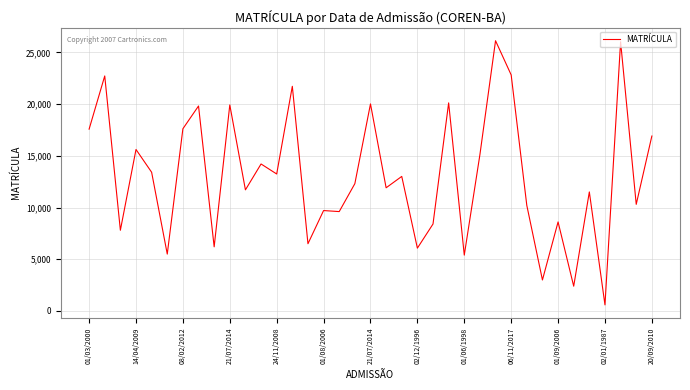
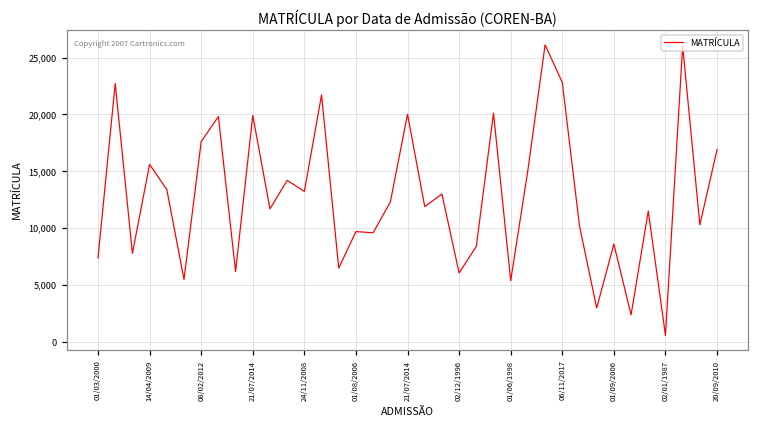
  {
-   "01/03/2000": "17,600",
+   "01/03/2000": "7,400",
    "14/04/2009": "15,600",
    "08/02/2012": "17,600",
    "24/11/2008": "13,200",
    "02/12/1996": "6,100",
    "01/06/1998": "5,400",
    "02/01/1987": "600",
    "20/09/2010": "16,900"
  }
